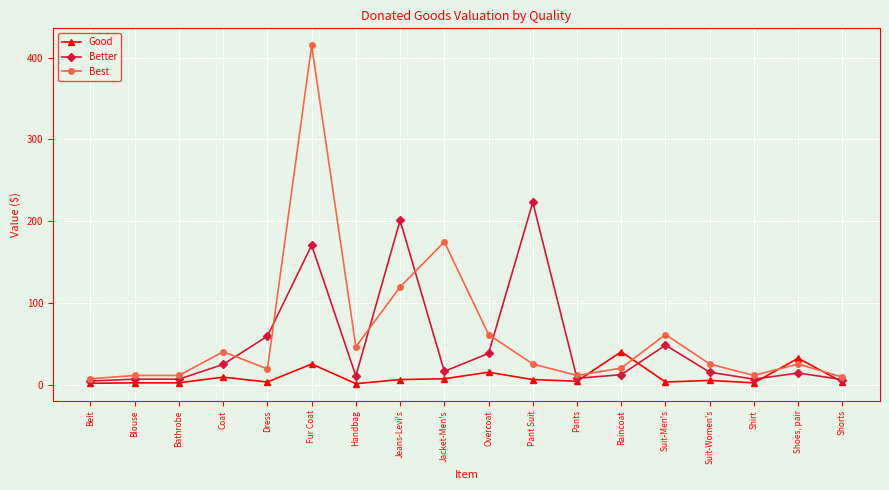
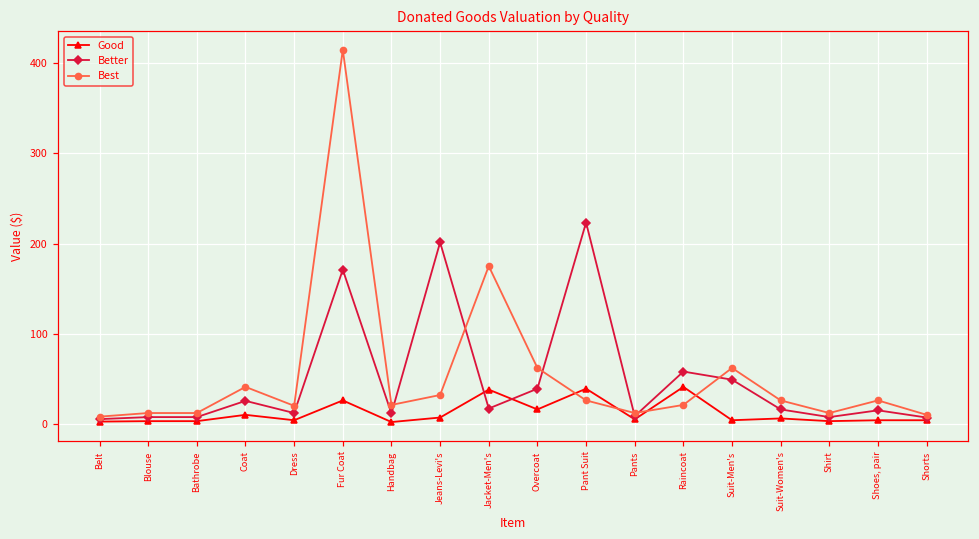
  {
    "Good": {
      "Blouse": 0,
      "Bathrobe": 0,
      "Coat": 10,
      "Dress": 0,
      "Fur Coat": 30,
      "Handbag": 0,
      "Jeans-Levi's": 10,
-     "Jacket-Men's": 10,
+     "Jacket-Men's": 40,
      "Overcoat": 20,
-     "Pant Suit": 10,
+     "Pant Suit": 40,
      "Pants": 10,
      "Raincoat": 40,
      "Suit-Men's": 0,
      "Suit-Women's": 10,
      "Shirt": 0,
-     "Shoes, pair": 30
+     "Shoes, pair": 0
    },
    "Better": {
      "Blouse": 10,
      "Bathrobe": 10,
      "Coat": 30,
-     "Dress": 60,
+     "Dress": 10,
      "Fur Coat": 170,
      "Handbag": 10,
      "Jeans-Levi's": 200,
      "Jacket-Men's": 20,
      "Overcoat": 40,
      "Pant Suit": 220,
      "Pants": 10,
-     "Raincoat": 10,
+     "Raincoat": 60,
      "Suit-Men's": 50,
      "Suit-Women's": 20,
      "Shirt": 10,
      "Shoes, pair": 20
    },
    "Best": {
      "Blouse": 10,
      "Bathrobe": 10,
      "Coat": 40,
      "Dress": 20,
      "Fur Coat": 420,
-     "Handbag": 50,
-     "Jeans-Levi's": 120,
+     "Handbag": 20,
+     "Jeans-Levi's": 30,
      "Jacket-Men's": 180,
      "Overcoat": 60,
      "Pant Suit": 30,
      "Pants": 10,
      "Raincoat": 20,
      "Suit-Men's": 60,
      "Suit-Women's": 30,
      "Shirt": 10,
      "Shoes, pair": 30
    }
  }
